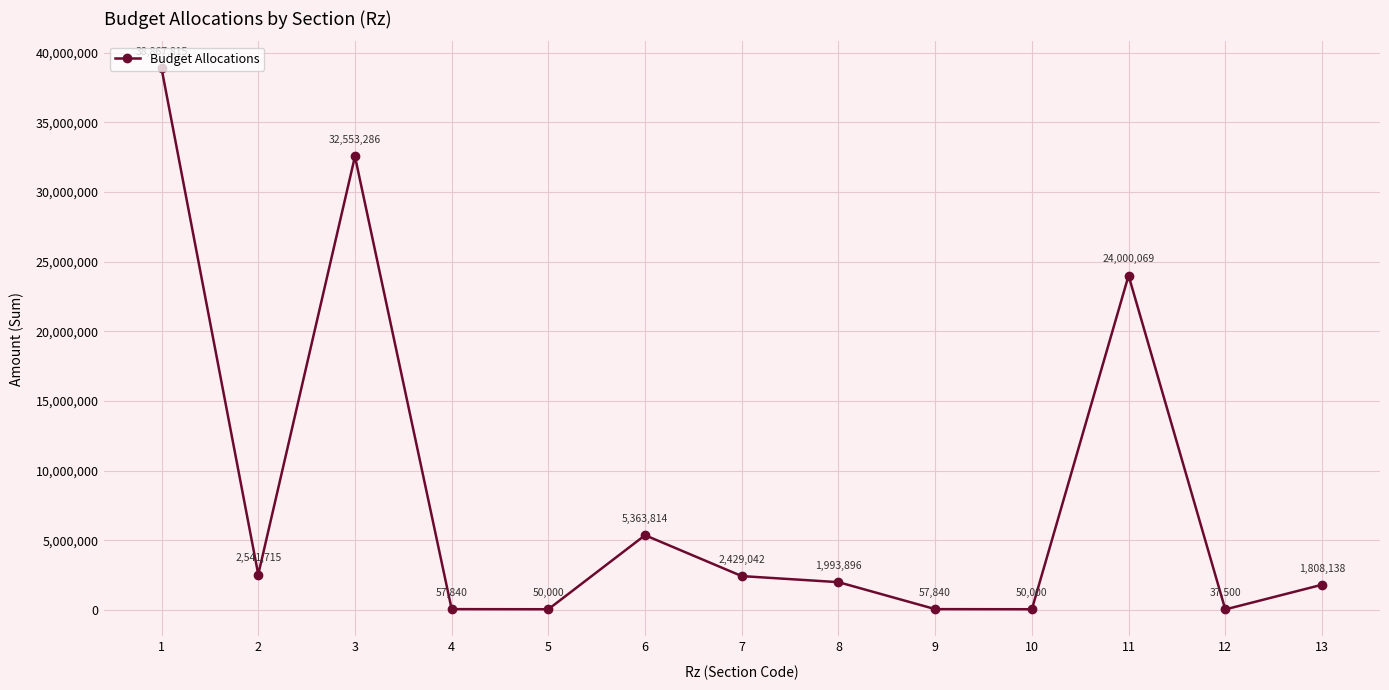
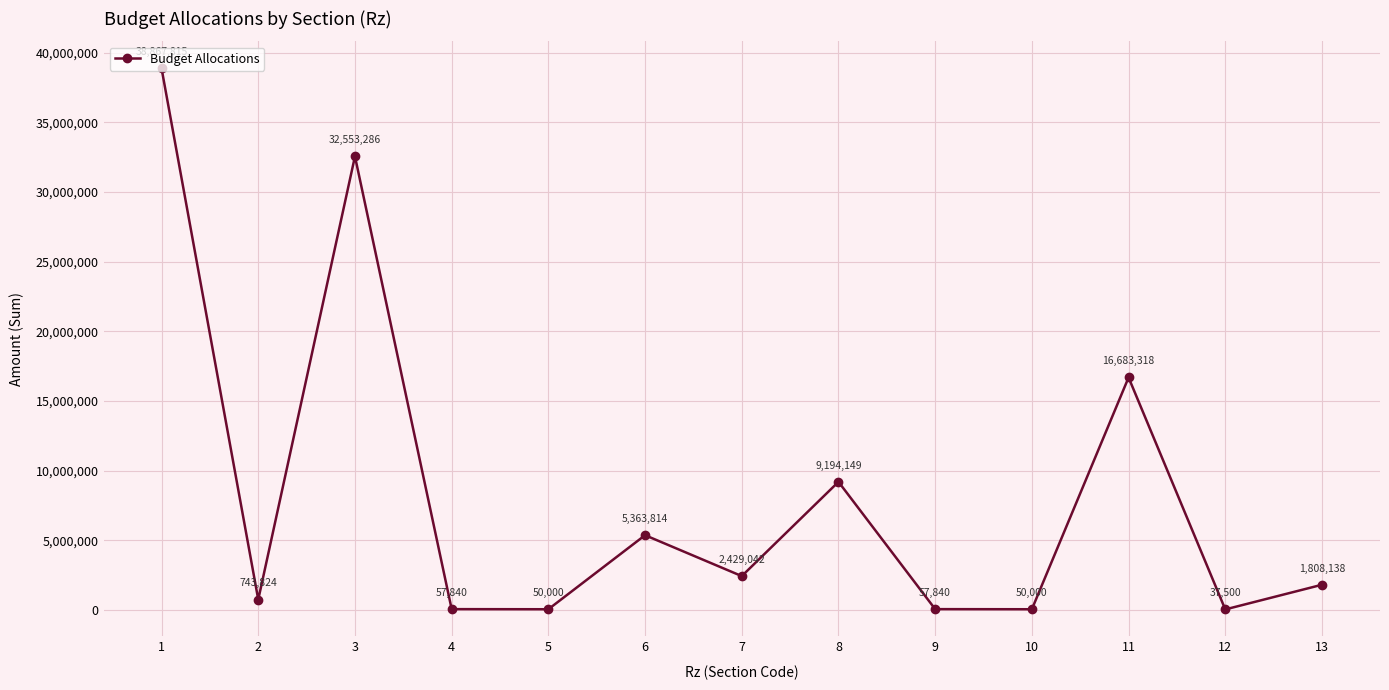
  {
-   "2": "2,541,715",
+   "2": "743,824",
    "3": "32,553,286",
    "4": "57,840",
    "5": "50,000",
    "6": "5,363,814",
    "7": "2,429,042",
-   "8": "1,993,896",
+   "8": "9,194,149",
    "9": "57,840",
    "10": "50,000",
-   "11": "24,000,069",
+   "11": "16,683,318",
    "12": "37,500",
    "13": "1,808,138"
  }
